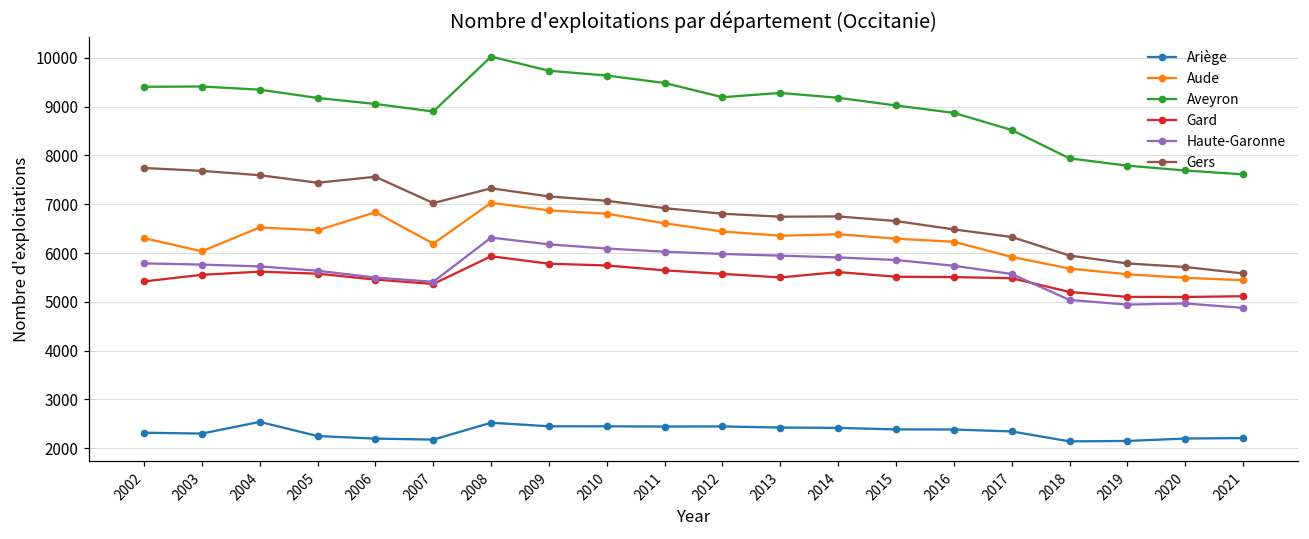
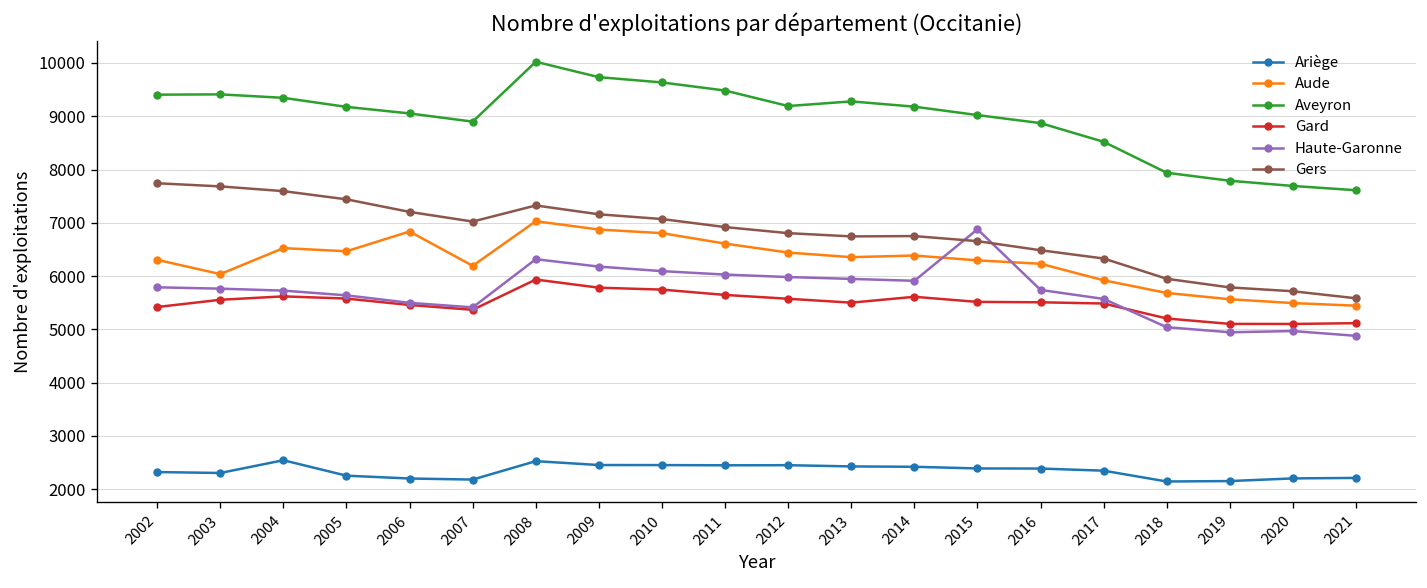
  {
    "Ariège": {
      "2002": 2300,
      "2003": 2300,
      "2004": 2500,
      "2005": 2300,
      "2006": 2200,
      "2007": 2200,
      "2008": 2500,
      "2009": 2500,
      "2010": 2500,
      "2011": 2400,
      "2012": 2400,
      "2013": 2400,
      "2014": 2400,
      "2015": 2400,
      "2016": 2400,
      "2017": 2300,
      "2018": 2100,
      "2019": 2200,
      "2020": 2200,
      "2021": 2200
    },
    "Aude": {
      "2002": 6300,
      "2003": 6000,
      "2004": 6500,
      "2005": 6500,
      "2006": 6800,
      "2007": 6200,
      "2008": 7000,
      "2009": 6900,
      "2010": 6800,
      "2011": 6600,
      "2012": 6400,
      "2013": 6400,
      "2014": 6400,
      "2015": 6300,
      "2016": 6200,
      "2017": 5900,
      "2018": 5700,
      "2019": 5600,
      "2020": 5500,
      "2021": 5400
    },
    "Aveyron": {
      "2002": 9400,
      "2003": 9400,
      "2004": 9300,
      "2005": 9200,
      "2006": 9100,
      "2007": 8900,
      "2008": 10000,
      "2009": 9700,
      "2010": 9600,
      "2011": 9500,
      "2012": 9200,
      "2013": 9300,
      "2014": 9200,
      "2015": 9000,
      "2016": 8900,
      "2017": 8500,
      "2018": 7900,
      "2019": 7800,
      "2020": 7700,
      "2021": 7600
    },
    "Gard": {
      "2002": 5400,
      "2003": 5600,
      "2004": 5600,
      "2005": 5600,
      "2008": 5900,
      "2009": 5800,
      "2010": 5700,
      "2011": 5600,
      "2012": 5600,
      "2013": 5500,
      "2014": 5600,
      "2015": 5500,
      "2016": 5500,
      "2017": 5500,
      "2018": 5200,
      "2019": 5100,
      "2020": 5100,
      "2021": 5100
    },
    "Haute-Garonne": {
      "2002": 5800,
      "2003": 5800,
      "2004": 5700,
      "2005": 5600,
      "2008": 6300,
      "2009": 6200,
      "2010": 6100,
      "2011": 6000,
      "2012": 6000,
      "2013": 5900,
      "2014": 5900,
-     "2015": 5900,
+     "2015": 6900,
      "2016": 5700,
      "2017": 5600,
      "2018": 5000,
      "2019": 4900,
      "2020": 5000,
      "2021": 4900
    },
    "Gers": {
      "2002": 7700,
      "2003": 7700,
      "2004": 7600,
      "2005": 7400,
-     "2006": 7600,
+     "2006": 7200,
      "2007": 7000,
      "2008": 7300,
      "2009": 7200,
      "2010": 7100,
      "2011": 6900,
      "2012": 6800,
      "2013": 6700,
      "2014": 6800,
      "2015": 6700,
      "2016": 6500,
      "2017": 6300,
      "2018": 5900,
      "2019": 5800,
      "2020": 5700,
      "2021": 5600
    }
  }
